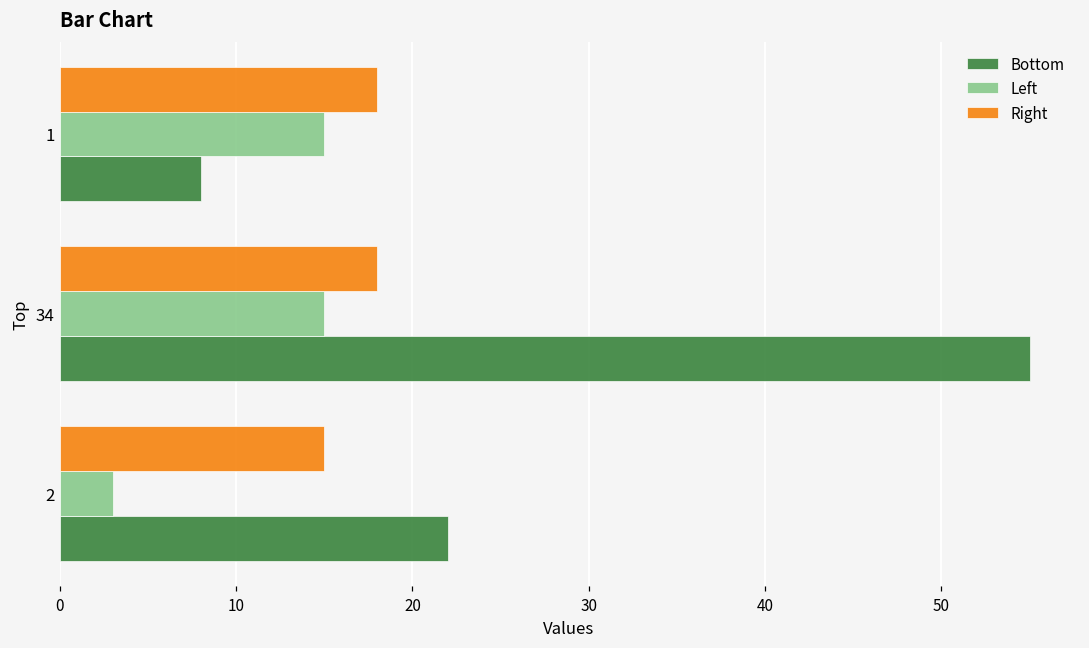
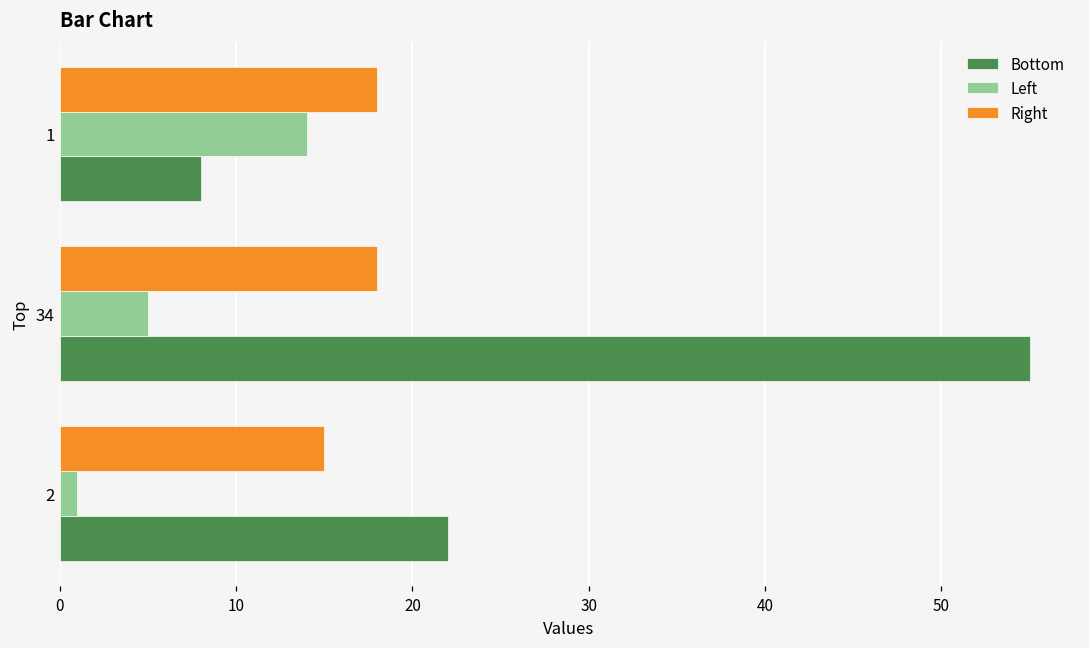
  {
    "Bottom": {
      "1": 8,
      "34": 55,
      "2": 22
    },
    "Left": {
-     "1": 15,
-     "34": 15,
-     "2": 3
+     "1": 14,
+     "34": 5,
+     "2": 1
    },
    "Right": {
      "1": 18,
      "34": 18,
      "2": 15
    }
  }
